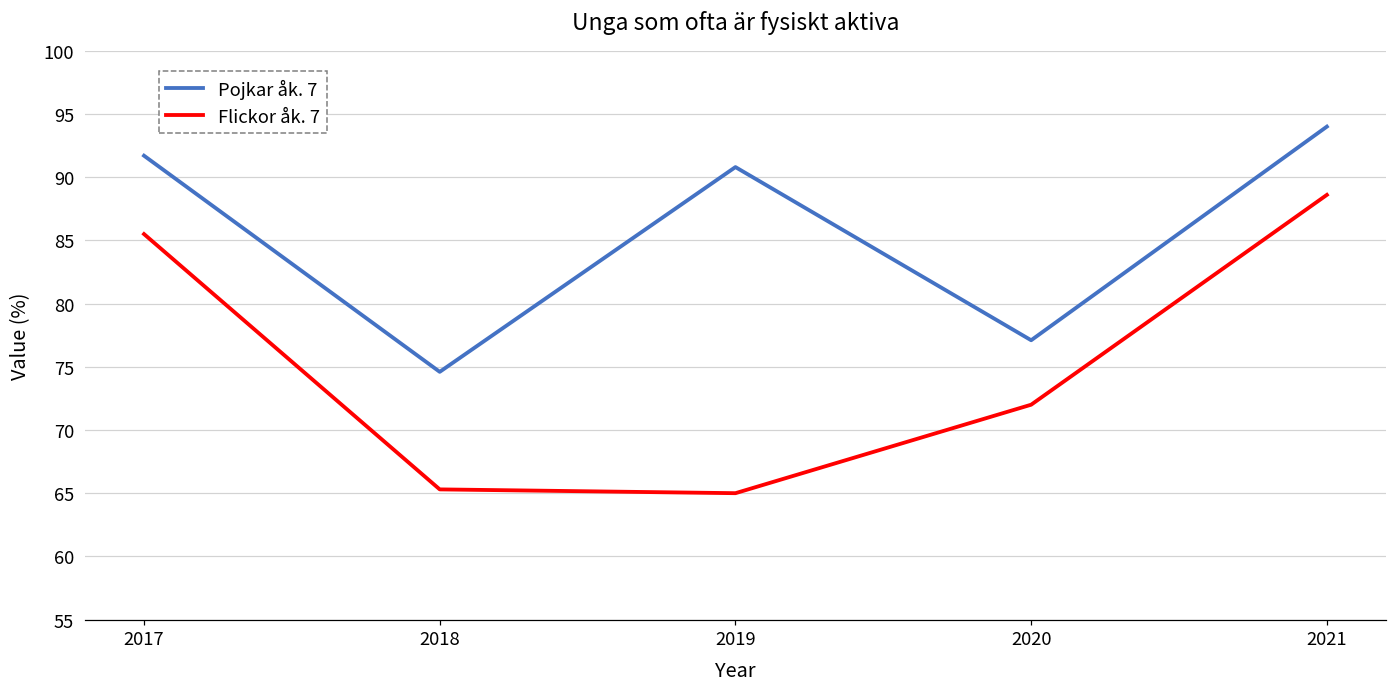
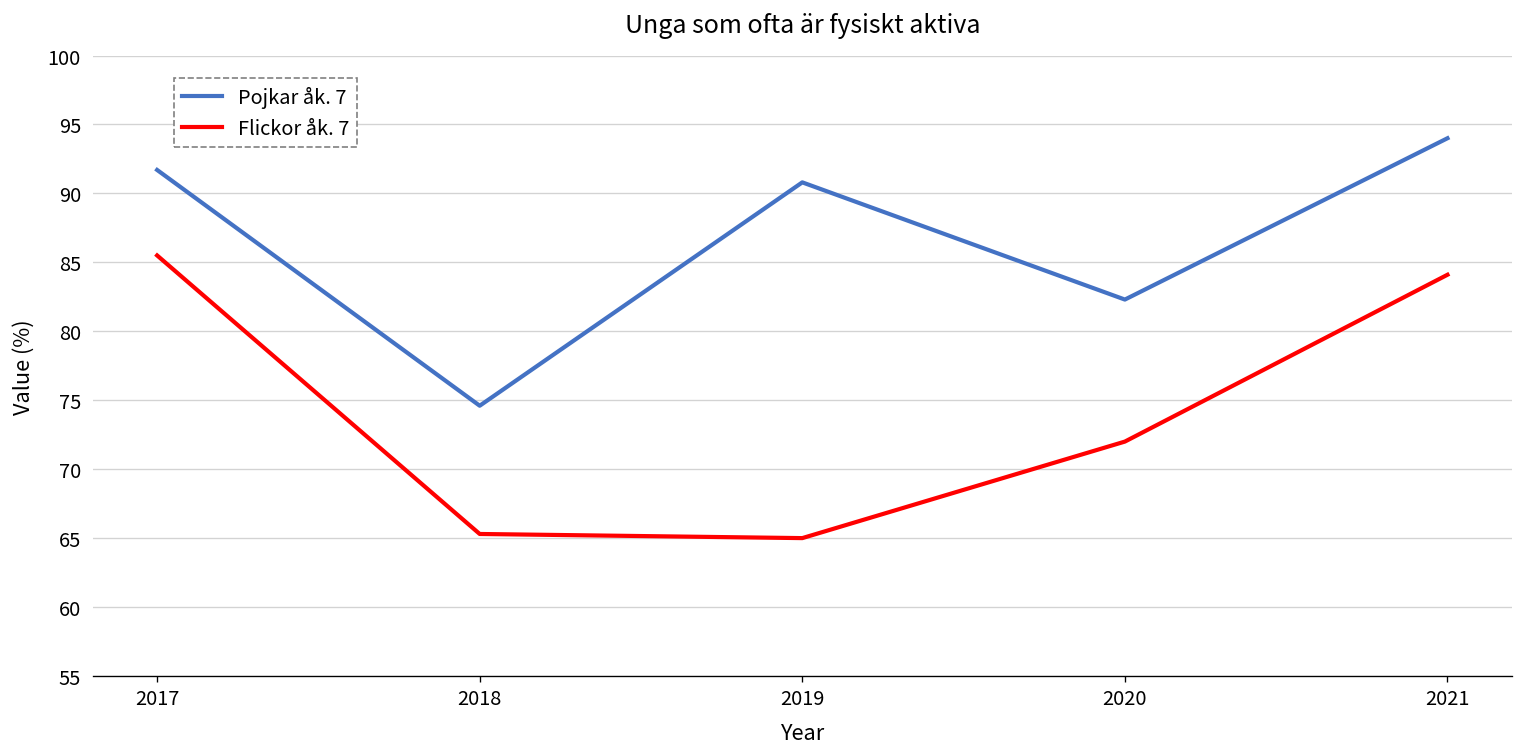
  {
    "Pojkar åk. 7": {
      "2017": 91.7,
      "2018": 74.6,
      "2019": 90.8,
-     "2020": 77.1,
+     "2020": 82.3,
      "2021": 94.0
    },
    "Flickor åk. 7": {
      "2017": 85.5,
      "2018": 65.3,
      "2019": 65.0,
      "2020": 72.0,
-     "2021": 88.6
+     "2021": 84.1
    }
  }
